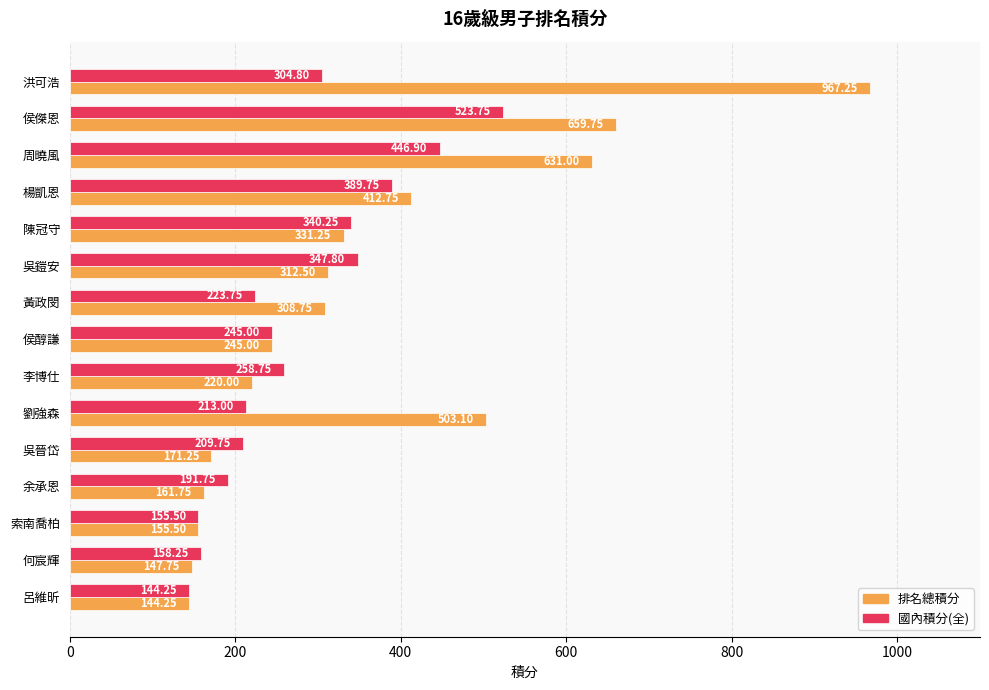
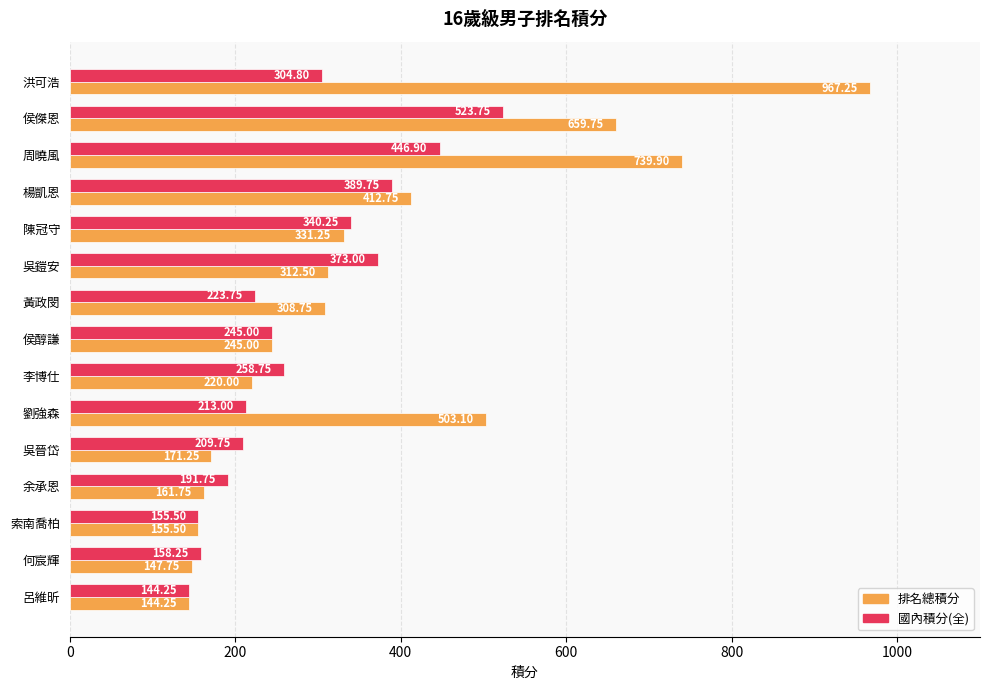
  {
    "排名總積分": {
      "洪可浩": 967.25,
      "侯傑恩": 659.75,
-     "周曉風": 631.00,
+     "周曉風": 739.90,
      "楊凱恩": 412.75,
      "陳冠守": 331.25,
      "吳鎧安": 312.50,
      "黃政閔": 308.75,
      "侯醇謙": 245.00,
      "李博仕": 220.00,
      "劉強森": 503.10,
      "吳晉岱": 171.25,
      "余承恩": 161.75,
      "索南喬柏": 155.50,
      "何宸輝": 147.75,
      "呂維昕": 144.25
    },
    "國內積分(全)": {
      "洪可浩": 304.80,
      "侯傑恩": 523.75,
      "周曉風": 446.90,
      "楊凱恩": 389.75,
      "陳冠守": 340.25,
-     "吳鎧安": 347.80,
+     "吳鎧安": 373.00,
      "黃政閔": 223.75,
      "侯醇謙": 245.00,
      "李博仕": 258.75,
      "劉強森": 213.00,
      "吳晉岱": 209.75,
      "余承恩": 191.75,
      "索南喬柏": 155.50,
      "何宸輝": 158.25,
      "呂維昕": 144.25
    }
  }
